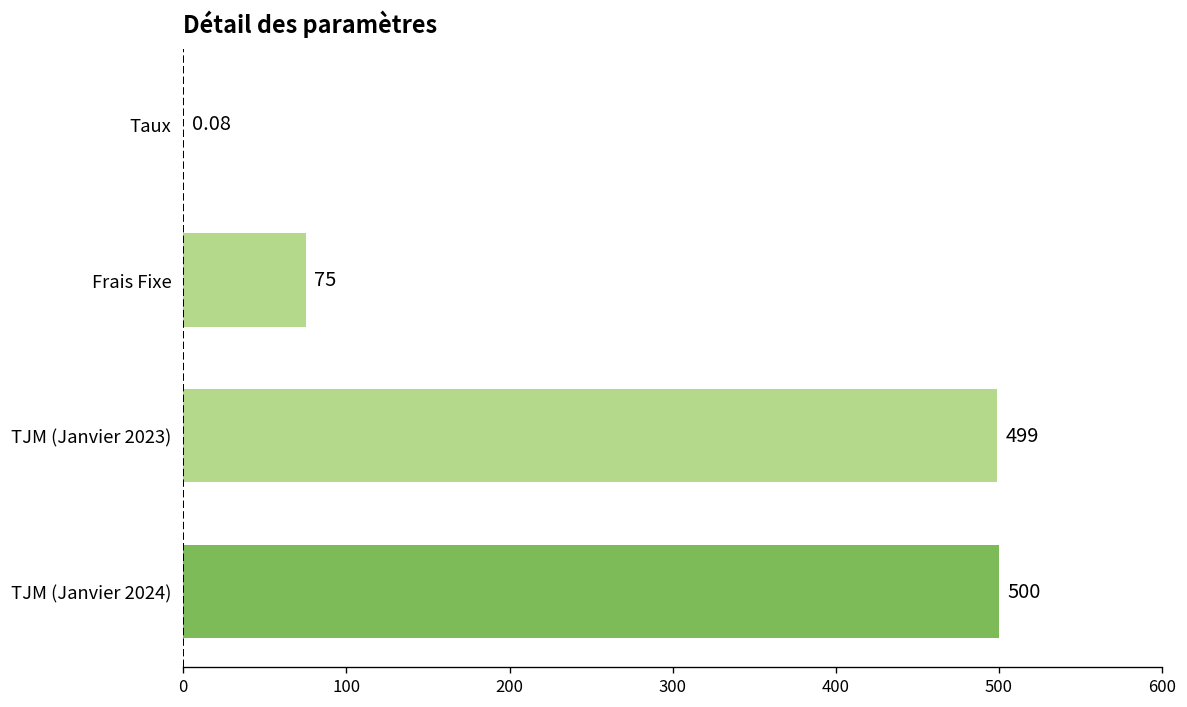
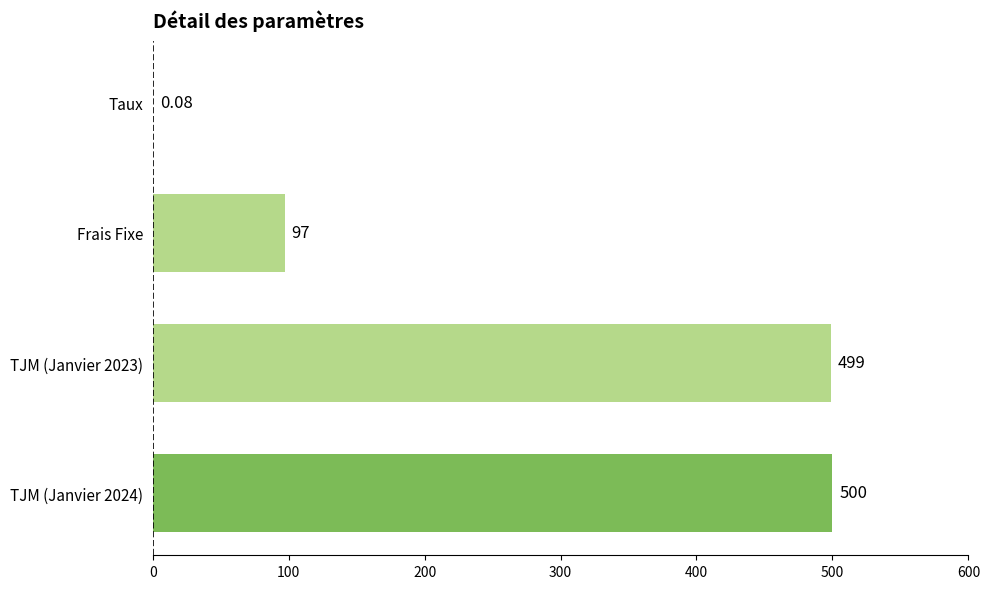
  {
    "Taux": 0.08,
-   "Frais Fixe": 75,
+   "Frais Fixe": 97,
    "TJM (Janvier 2023)": 499,
    "TJM (Janvier 2024)": 500
  }
